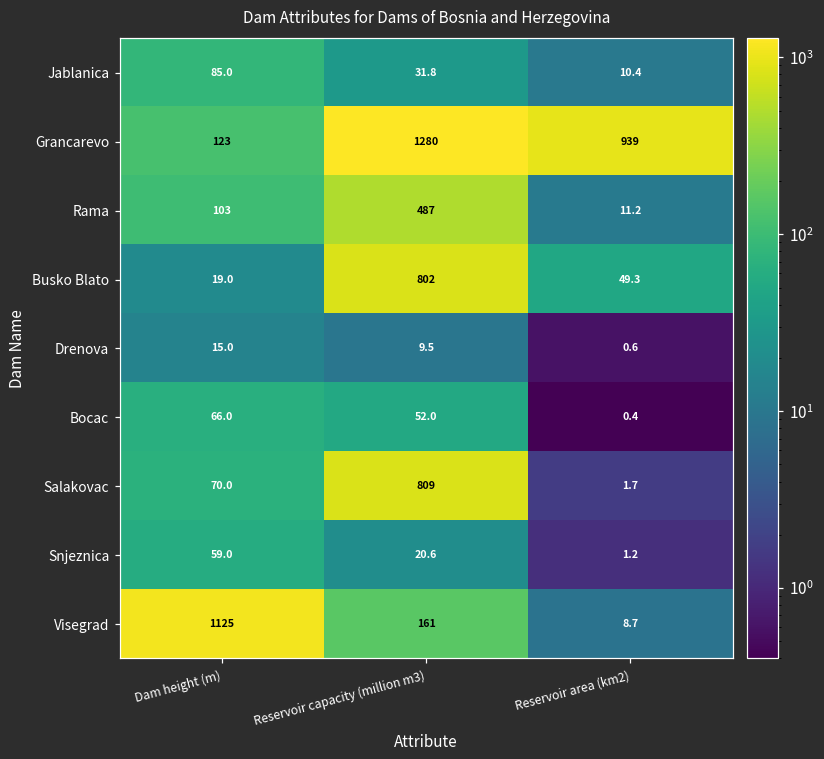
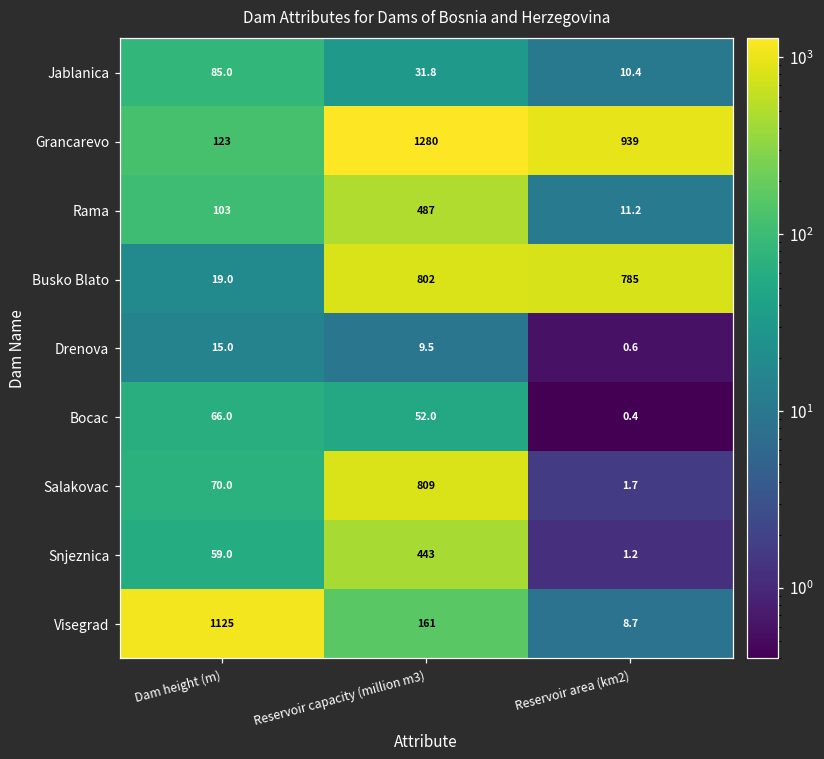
  {
    "Jablanica": {
      "Dam height (m)": 85.0,
      "Reservoir capacity (million m3)": 31.8,
      "Reservoir area (km2)": 10.4
    },
    "Grancarevo": {
      "Dam height (m)": 123,
      "Reservoir capacity (million m3)": 1280,
      "Reservoir area (km2)": 939
    },
    "Rama": {
      "Dam height (m)": 103,
      "Reservoir capacity (million m3)": 487,
      "Reservoir area (km2)": 11.2
    },
    "Busko Blato": {
      "Dam height (m)": 19.0,
      "Reservoir capacity (million m3)": 802,
-     "Reservoir area (km2)": 49.3
+     "Reservoir area (km2)": 785
    },
    "Drenova": {
      "Dam height (m)": 15.0,
      "Reservoir capacity (million m3)": 9.5,
      "Reservoir area (km2)": 0.6
    },
    "Bocac": {
      "Dam height (m)": 66.0,
      "Reservoir capacity (million m3)": 52.0,
      "Reservoir area (km2)": 0.4
    },
    "Salakovac": {
      "Dam height (m)": 70.0,
      "Reservoir capacity (million m3)": 809,
      "Reservoir area (km2)": 1.7
    },
    "Snjeznica": {
      "Dam height (m)": 59.0,
-     "Reservoir capacity (million m3)": 20.6,
+     "Reservoir capacity (million m3)": 443,
      "Reservoir area (km2)": 1.2
    },
    "Visegrad": {
      "Dam height (m)": 1125,
      "Reservoir capacity (million m3)": 161,
      "Reservoir area (km2)": 8.7
    }
  }
